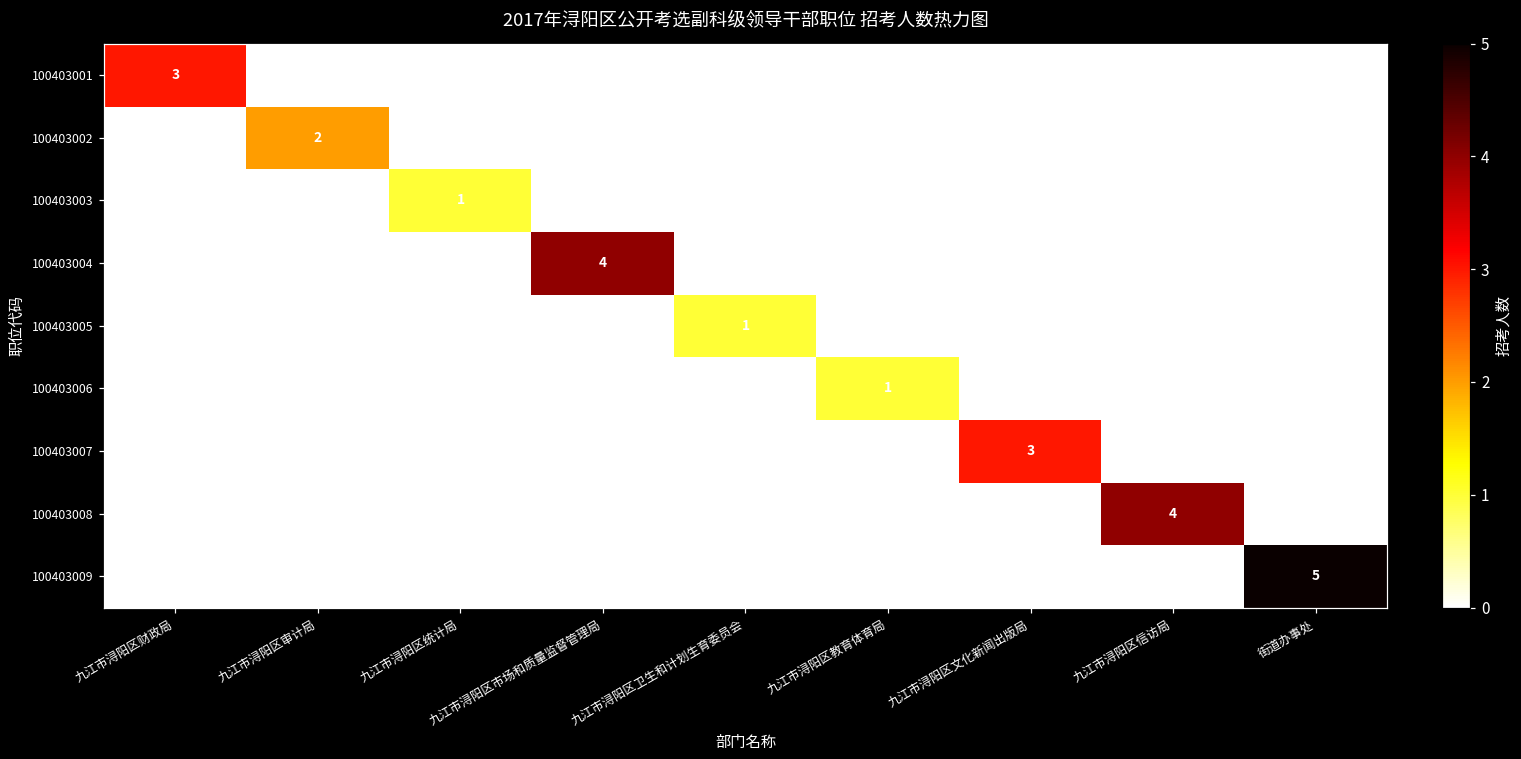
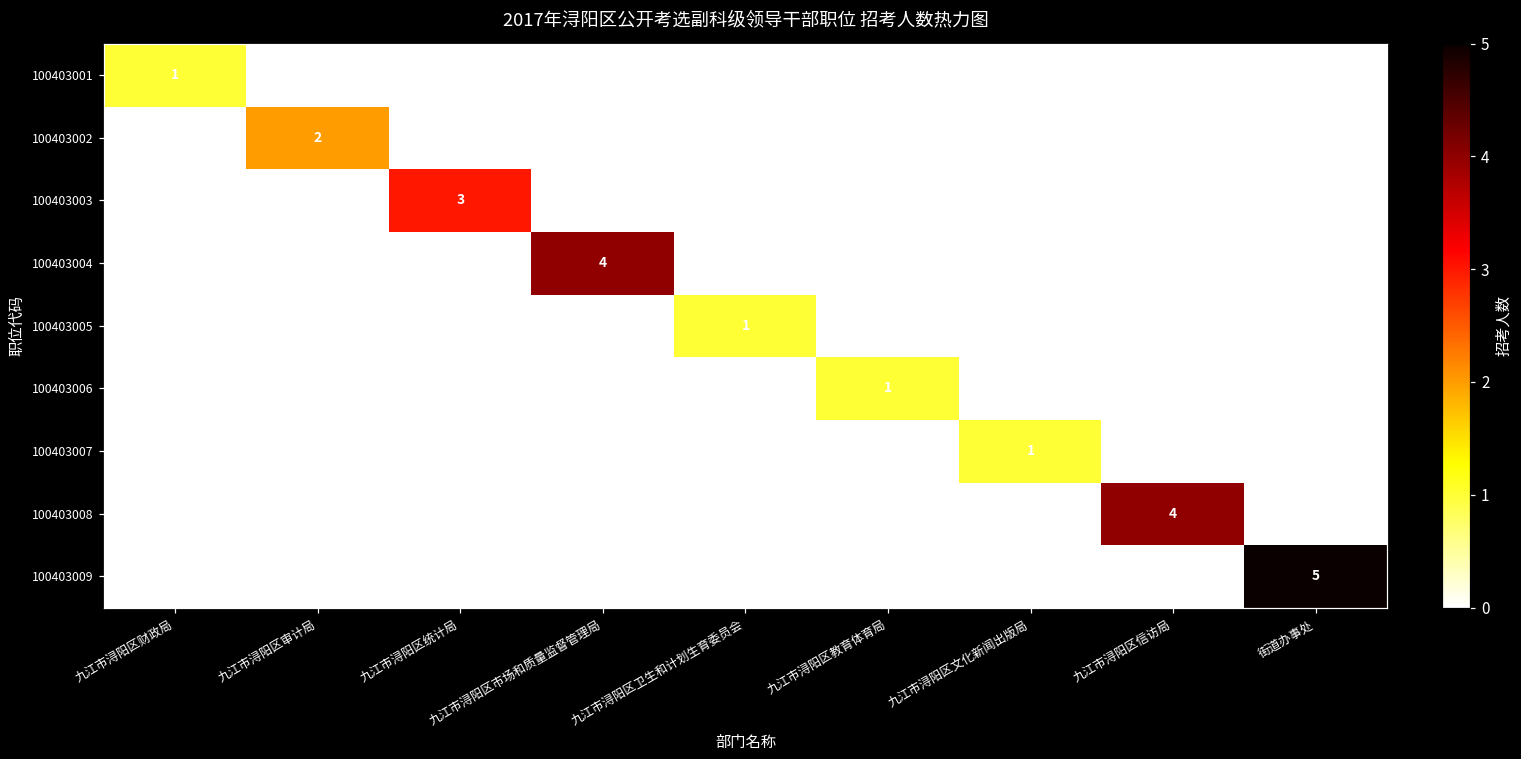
  {
    "100403001": {
-     "九江市浔阳区财政局": 3
+     "九江市浔阳区财政局": 1
    },
    "100403002": {
      "九江市浔阳区审计局": 2
    },
    "100403003": {
-     "九江市浔阳区统计局": 1
+     "九江市浔阳区统计局": 3
    },
    "100403004": {
      "九江市浔阳区市场和质量监督管理局": 4
    },
    "100403005": {
      "九江市浔阳区卫生和计划生育委员会": 1
    },
    "100403006": {
      "九江市浔阳区教育体育局": 1
    },
    "100403007": {
-     "九江市浔阳区文化新闻出版局": 3
+     "九江市浔阳区文化新闻出版局": 1
    },
    "100403008": {
      "九江市浔阳区信访局": 4
    },
    "100403009": {
      "街道办事处": 5
    }
  }
